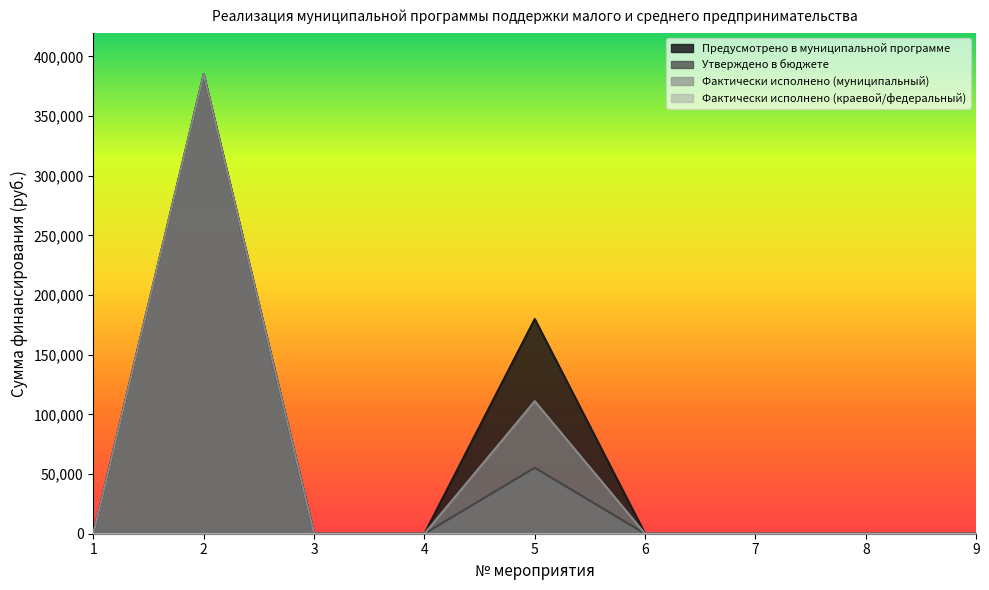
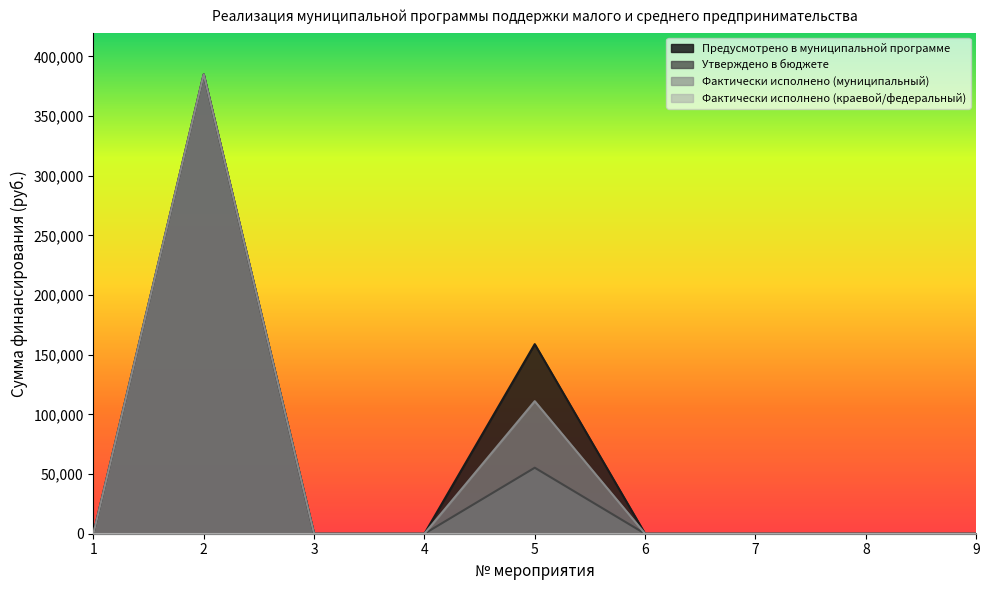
  {
    "Предусмотрено в муниципальной программе": {
-     "5": "180,000"
+     "5": "159,000"
    },
    "Утверждено в бюджете": {
      "5": "55,000"
    }
  }
